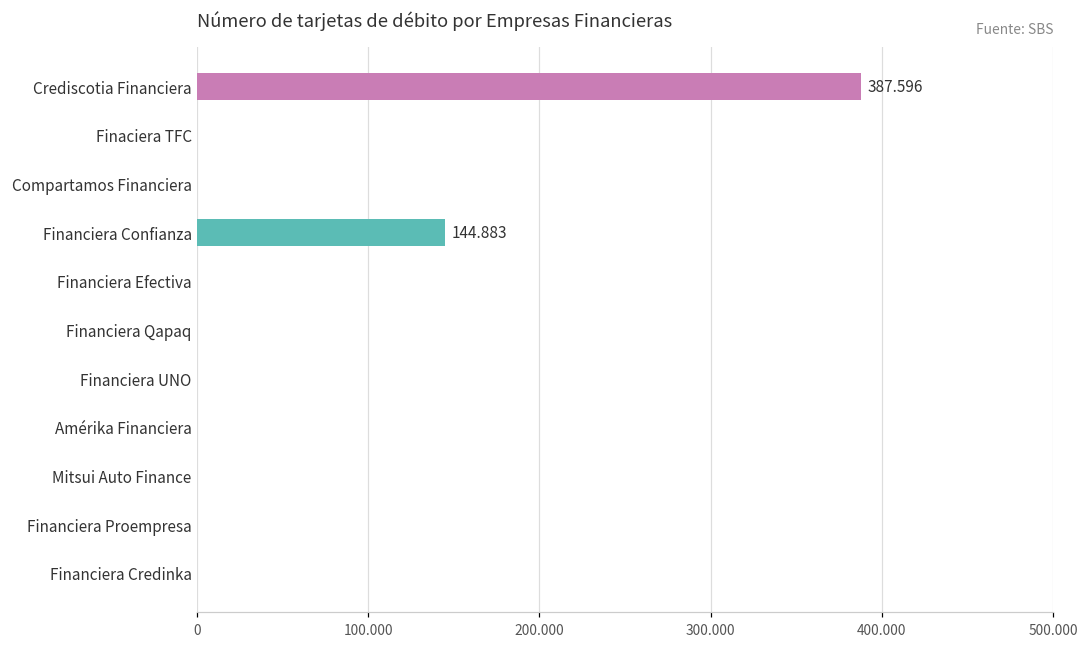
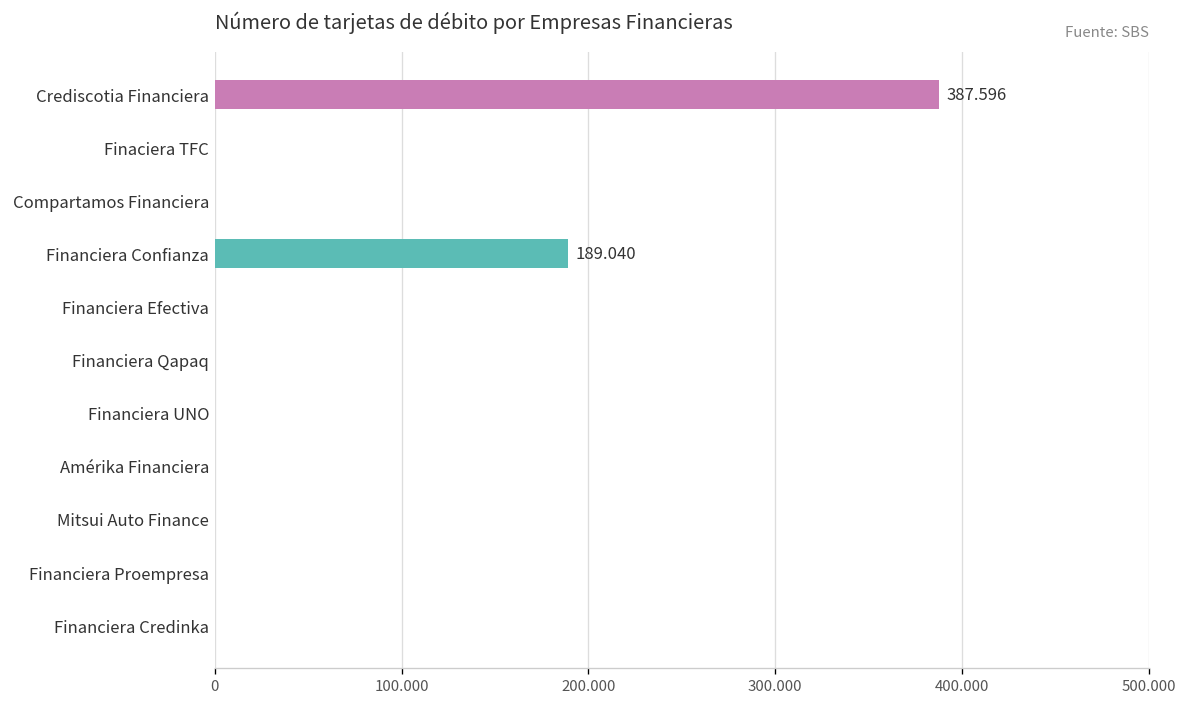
  {
-   "Financiera Confianza": 144.883
+   "Financiera Confianza": 189.040
  }
